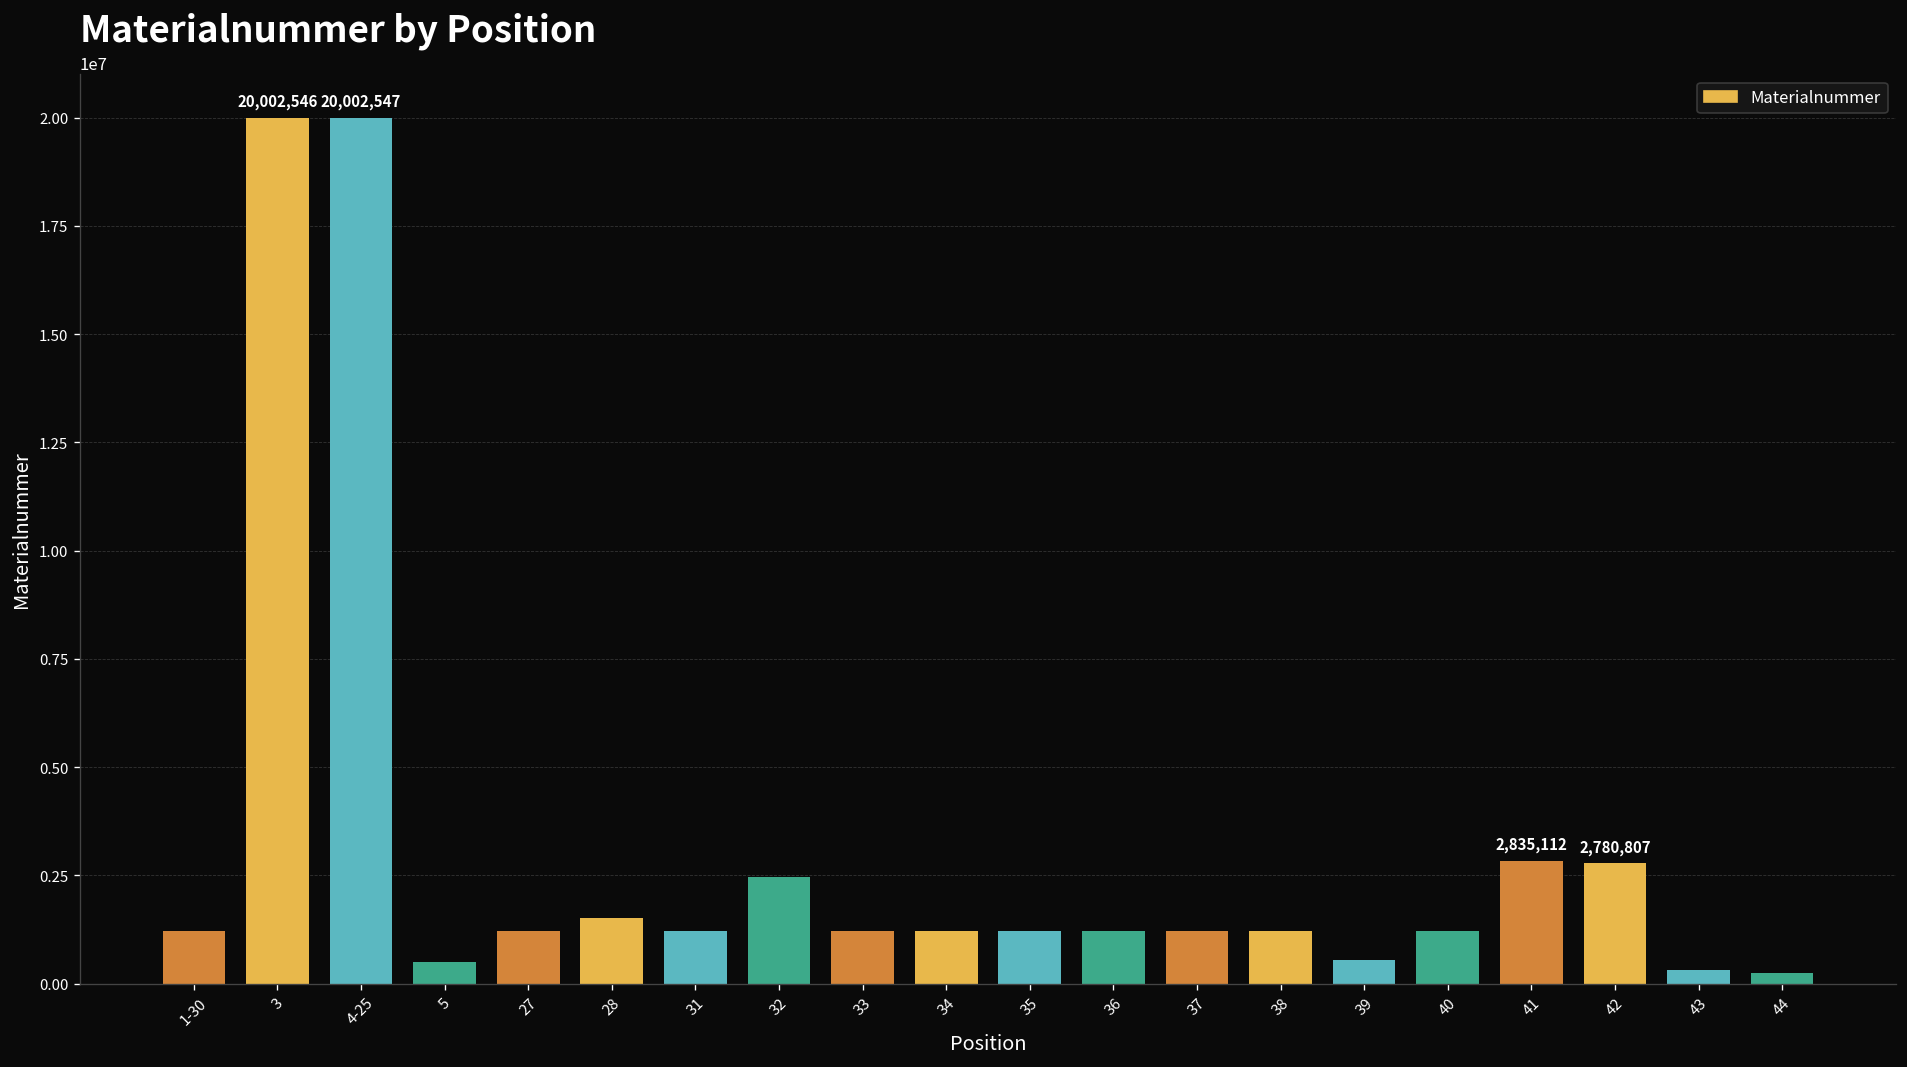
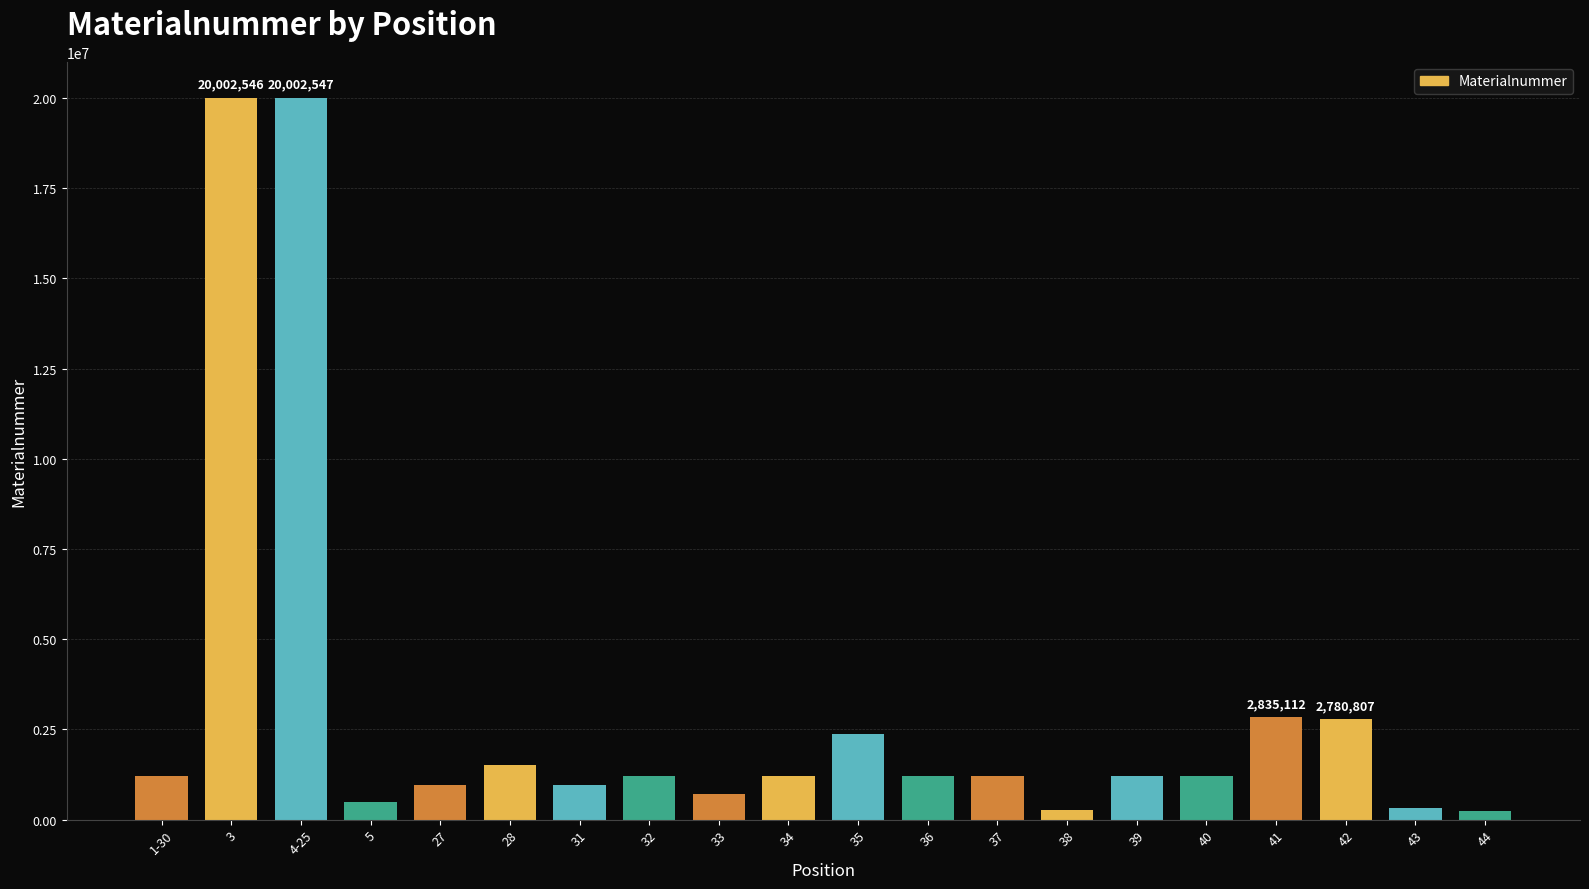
  {
    "1-30": 1200000,
    "5": 500000,
-   "27": 1200000,
+   "27": 900000,
    "28": 1500000,
-   "31": 1200000,
-   "32": 2500000,
-   "33": 1200000,
+   "31": 1000000,
+   "32": 1200000,
+   "33": 700000,
    "34": 1200000,
-   "35": 1200000,
+   "35": 2400000,
    "36": 1200000,
    "37": 1200000,
-   "38": 1200000,
-   "39": 600000,
+   "38": 300000,
+   "39": 1200000,
    "40": 1200000,
    "43": 300000,
    "44": 200000
  }
